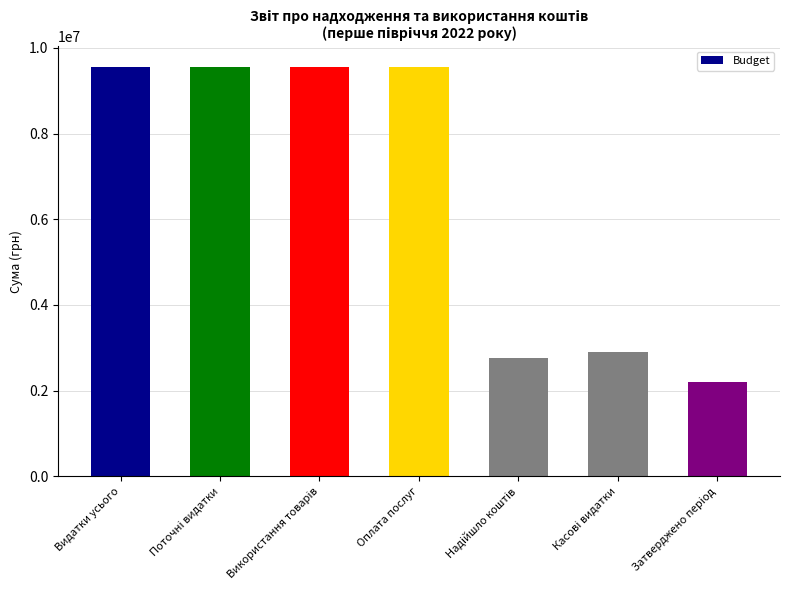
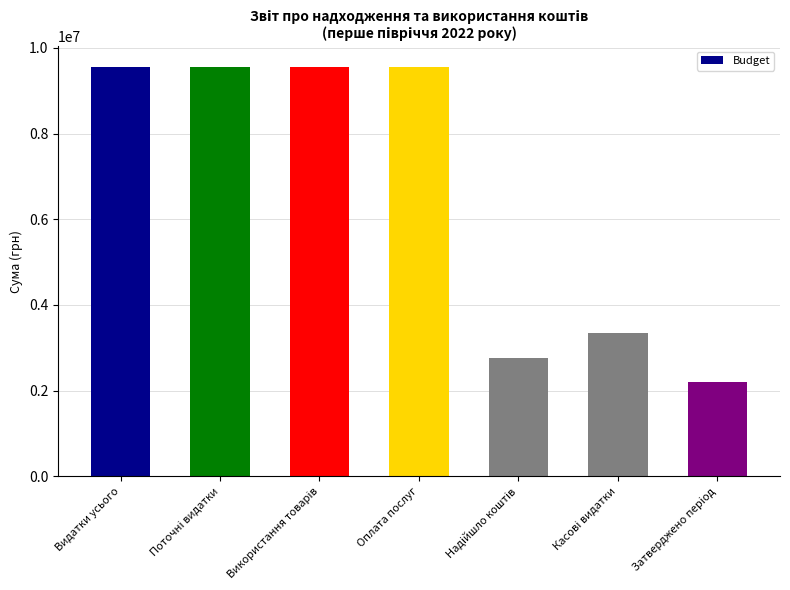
  {
    "Видатки усього": 9600000,
    "Поточні видатки": 9600000,
    "Використання товарів": 9600000,
    "Оплата послуг": 9600000,
    "Надійшло коштів": 2800000,
-   "Касові видатки": 2900000,
+   "Касові видатки": 3300000,
    "Затверджено період": 2200000
  }
